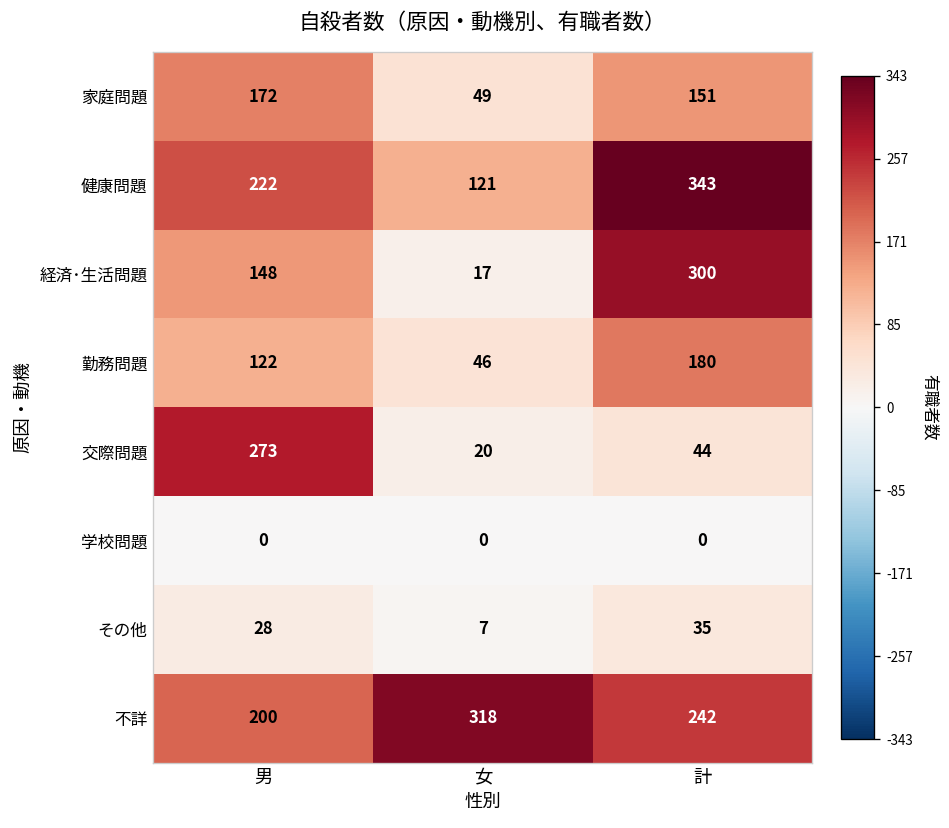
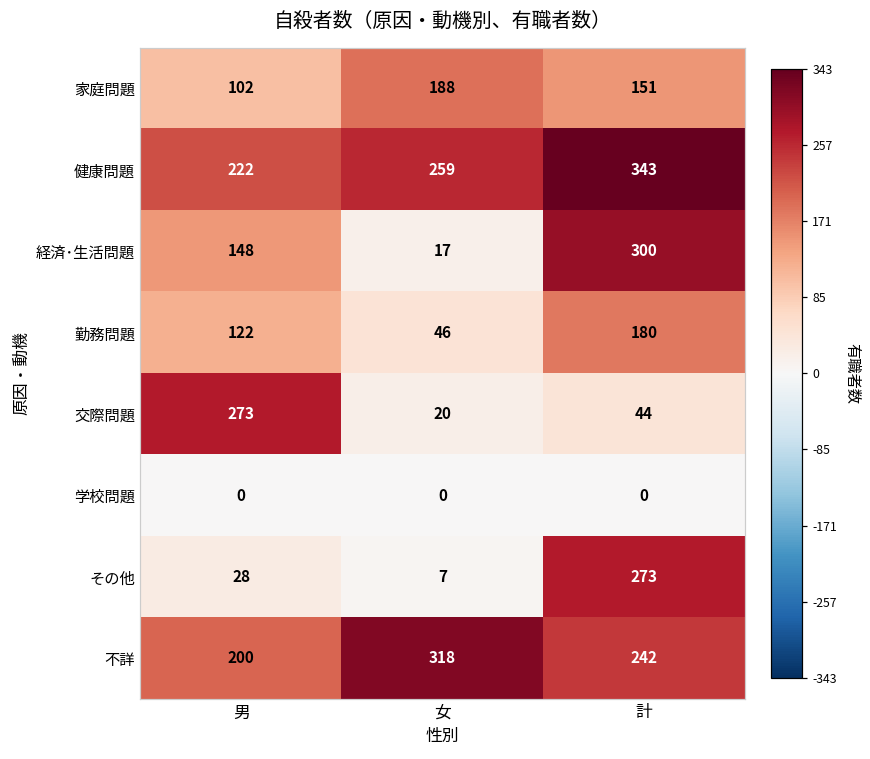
  {
    "家庭問題": {
-     "男": 172,
-     "女": 49,
+     "男": 102,
+     "女": 188,
      "計": 151
    },
    "健康問題": {
      "男": 222,
-     "女": 121,
+     "女": 259,
      "計": 343
    },
    "経済･生活問題": {
      "男": 148,
      "女": 17,
      "計": 300
    },
    "勤務問題": {
      "男": 122,
      "女": 46,
      "計": 180
    },
    "交際問題": {
      "男": 273,
      "女": 20,
      "計": 44
    },
    "学校問題": {
      "男": 0,
      "女": 0,
      "計": 0
    },
    "その他": {
      "男": 28,
      "女": 7,
-     "計": 35
+     "計": 273
    },
    "不詳": {
      "男": 200,
      "女": 318,
      "計": 242
    }
  }
